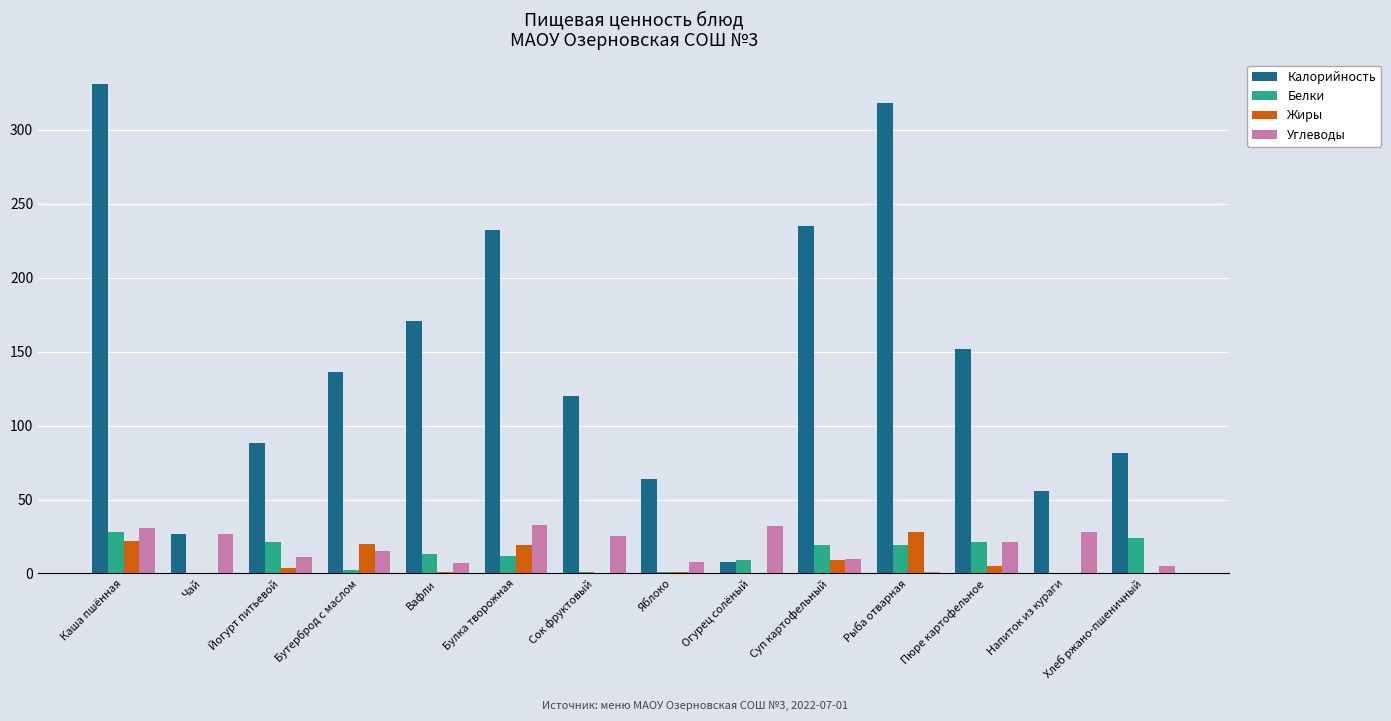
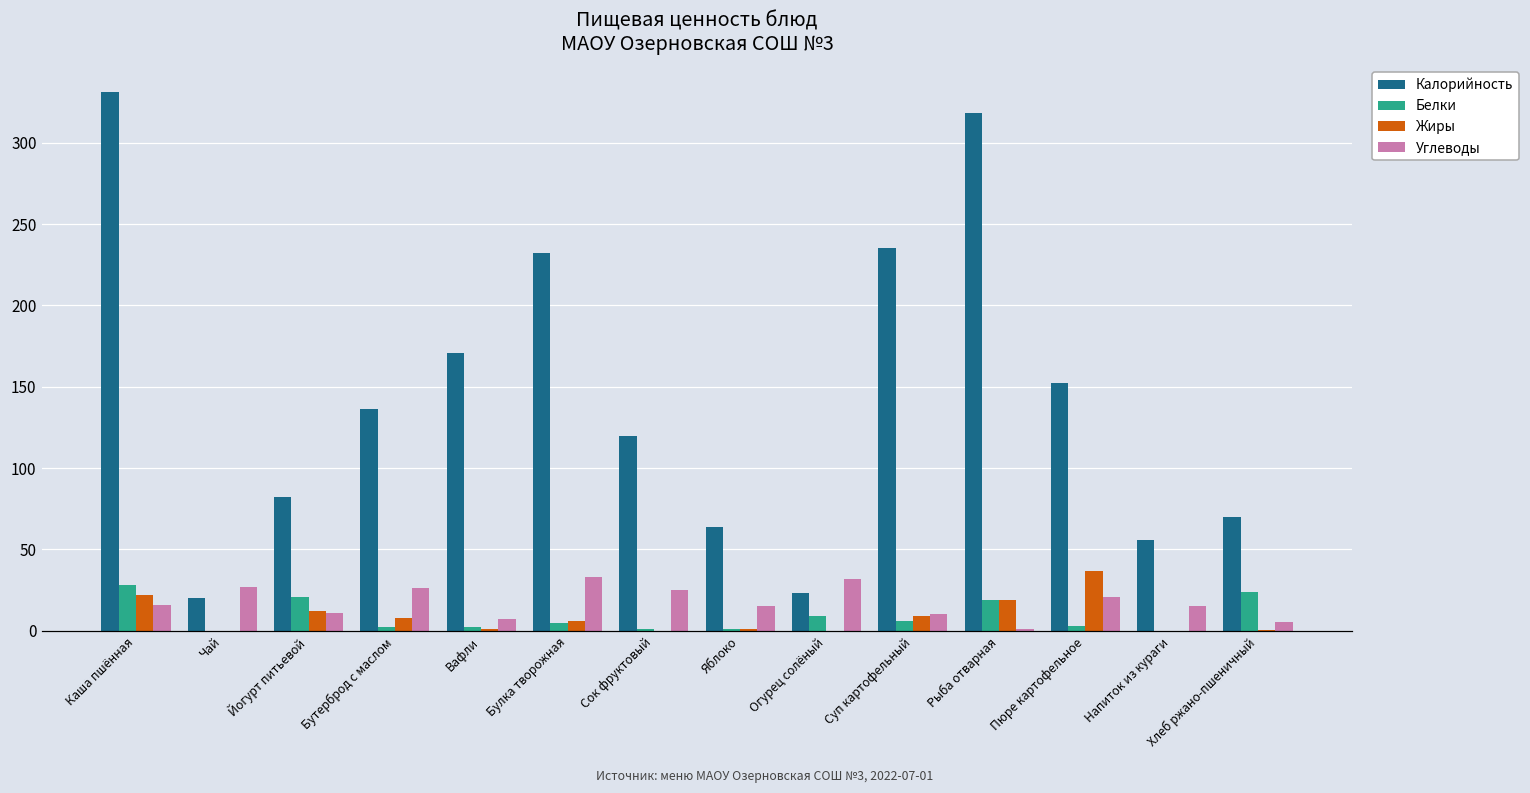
  {
    "Калорийность": {
      "Каша пшённая": 331,
-     "Чай": 27,
-     "Йогурт питьевой": 88,
+     "Чай": 20,
+     "Йогурт питьевой": 82,
      "Бутерброд с маслом": 136,
      "Вафли": 171,
      "Булка творожная": 232,
      "Сок фруктовый": 120,
      "Яблоко": 64,
-     "Огурец солёный": 8,
+     "Огурец солёный": 23,
      "Суп картофельный": 235,
      "Рыба отварная": 318,
      "Пюре картофельное": 152,
      "Напиток из кураги": 56,
-     "Хлеб ржано-пшеничный": 82
+     "Хлеб ржано-пшеничный": 70
    },
    "Белки": {
      "Каша пшённая": 28,
      "Чай": 0,
      "Йогурт питьевой": 21,
      "Бутерброд с маслом": 2,
-     "Вафли": 13,
-     "Булка творожная": 12,
+     "Вафли": 2,
+     "Булка творожная": 5,
      "Огурец солёный": 9,
-     "Суп картофельный": 19,
+     "Суп картофельный": 6,
      "Рыба отварная": 19,
-     "Пюре картофельное": 21,
+     "Пюре картофельное": 3,
      "Напиток из кураги": 0,
      "Хлеб ржано-пшеничный": 24
    },
    "Жиры": {
      "Каша пшённая": 22,
      "Чай": 0,
-     "Йогурт питьевой": 4,
-     "Бутерброд с маслом": 20,
-     "Булка творожная": 19,
+     "Йогурт питьевой": 12,
+     "Бутерброд с маслом": 8,
+     "Булка творожная": 6,
      "Сок фруктовый": 0,
      "Огурец солёный": 0,
      "Суп картофельный": 9,
-     "Рыба отварная": 28,
-     "Пюре картофельное": 5,
+     "Рыба отварная": 19,
+     "Пюре картофельное": 37,
      "Напиток из кураги": 0
    },
    "Углеводы": {
-     "Каша пшённая": 31,
+     "Каша пшённая": 16,
      "Чай": 27,
      "Йогурт питьевой": 11,
-     "Бутерброд с маслом": 15,
+     "Бутерброд с маслом": 26,
      "Вафли": 7,
      "Булка творожная": 33,
      "Сок фруктовый": 25,
-     "Яблоко": 8,
+     "Яблоко": 15,
      "Огурец солёный": 32,
      "Суп картофельный": 10,
      "Пюре картофельное": 21,
-     "Напиток из кураги": 28,
+     "Напиток из кураги": 15,
      "Хлеб ржано-пшеничный": 5
    }
  }
